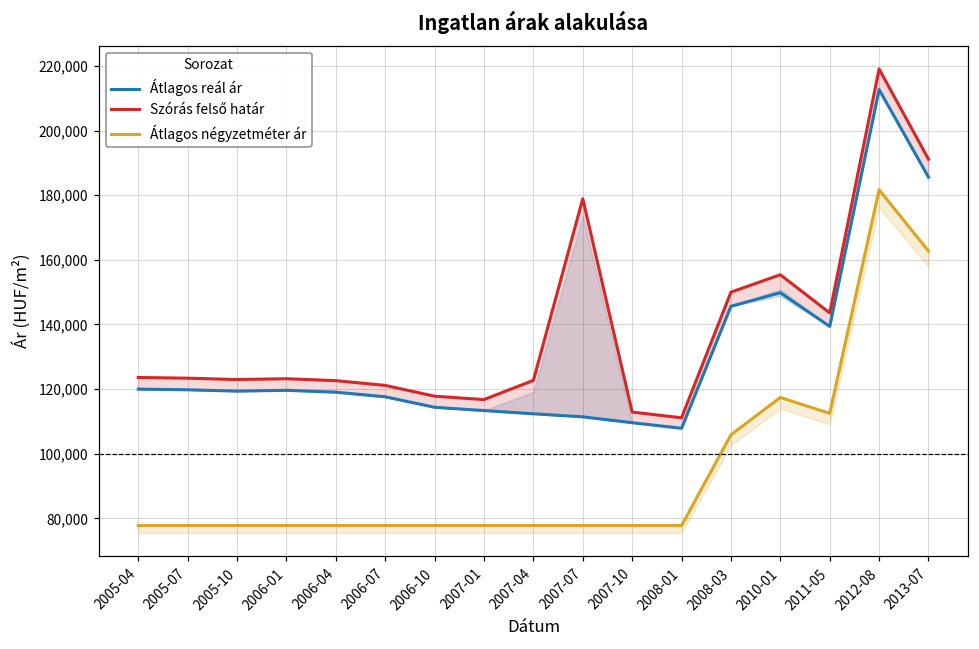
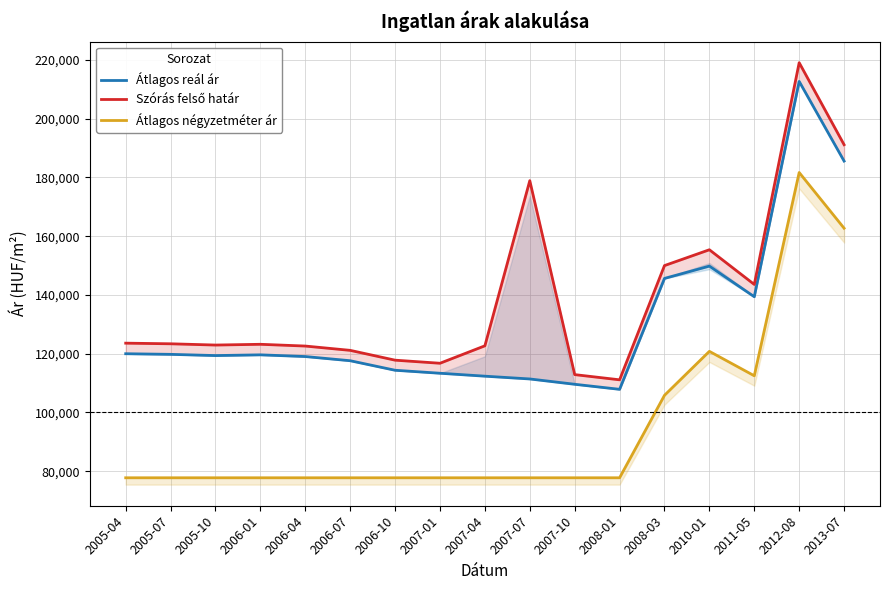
  {
    "Szórás felső határ": {
      "2005-04": "124,000",
      "2005-07": "123,000",
      "2005-10": "123,000",
      "2006-01": "123,000",
      "2006-04": "123,000",
      "2006-07": "121,000",
      "2006-10": "118,000",
      "2007-01": "117,000",
      "2007-04": "123,000",
      "2007-07": "179,000",
      "2007-10": "113,000",
      "2008-01": "111,000",
      "2008-03": "150,000",
      "2010-01": "155,000",
      "2011-05": "144,000",
      "2012-08": "219,000",
      "2013-07": "191,000"
    },
    "Átlagos négyzetméter ár": {
      "2005-04": "78,000",
      "2005-07": "78,000",
      "2005-10": "78,000",
      "2006-01": "78,000",
      "2006-04": "78,000",
      "2006-07": "78,000",
      "2006-10": "78,000",
      "2007-01": "78,000",
      "2007-04": "78,000",
      "2007-07": "78,000",
      "2007-10": "78,000",
      "2008-01": "78,000",
      "2008-03": "106,000",
-     "2010-01": "117,000",
+     "2010-01": "121,000",
      "2011-05": "113,000",
      "2012-08": "182,000",
      "2013-07": "163,000"
    }
  }
